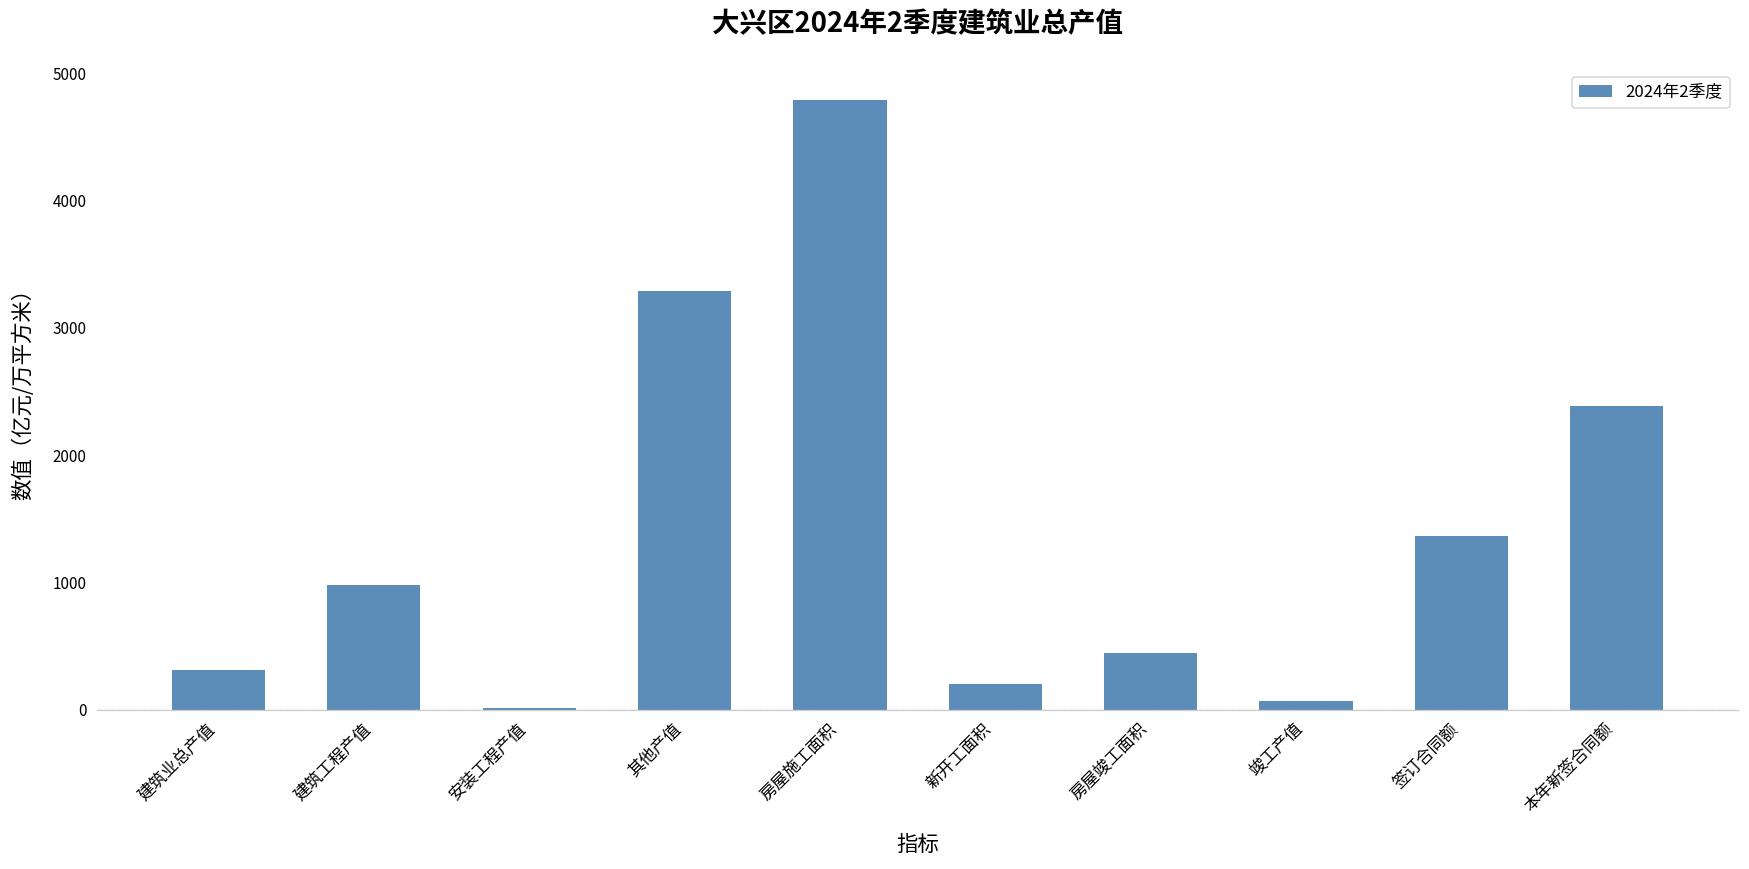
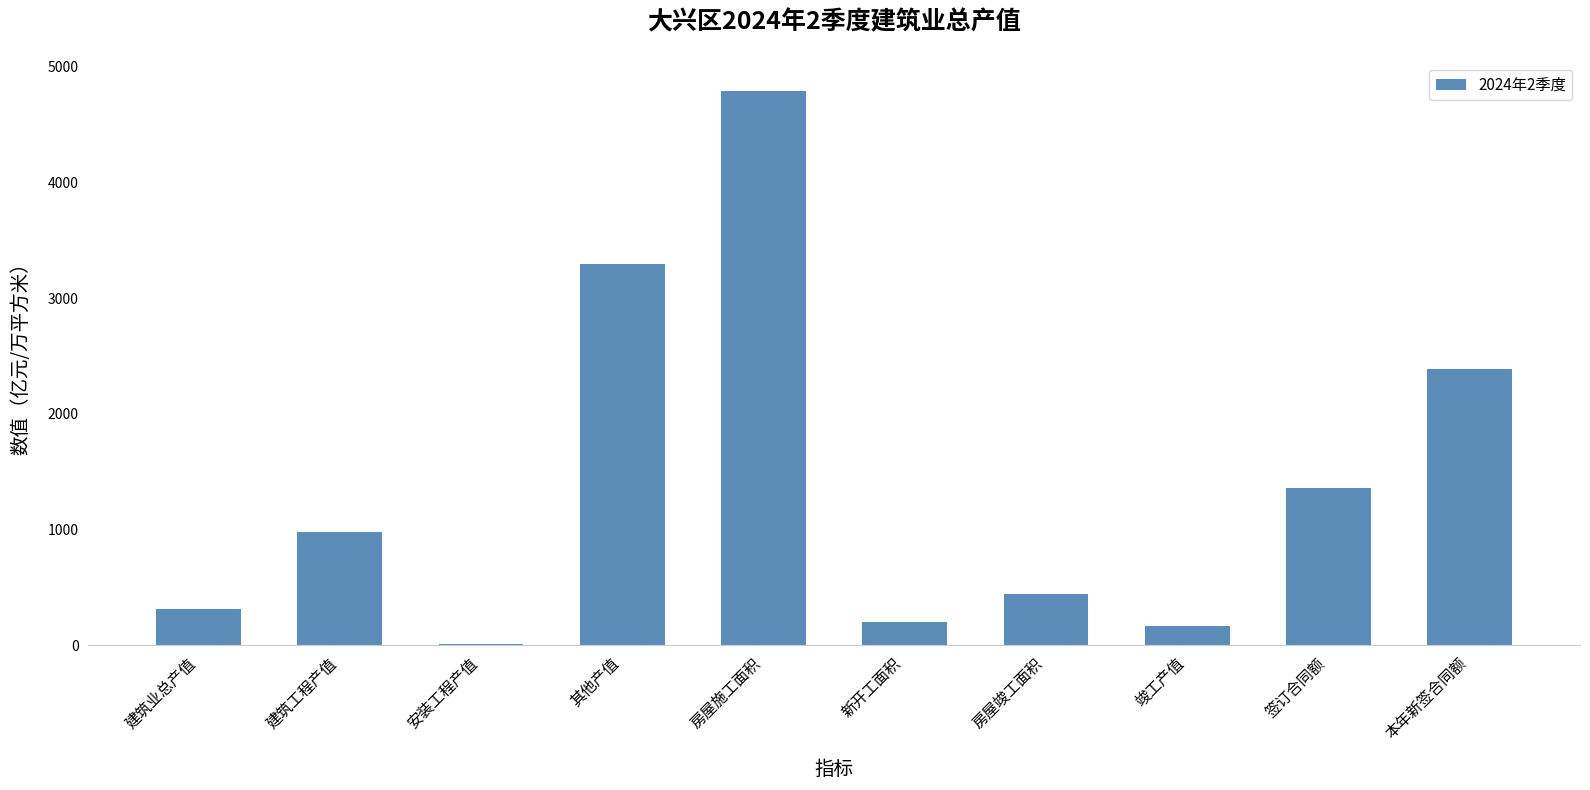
  {
    "建筑业总产值": 310,
    "建筑工程产值": 980,
    "其他产值": 3290,
    "房屋施工面积": 4790,
    "新开工面积": 200,
    "房屋竣工面积": 440,
-   "竣工产值": 70,
+   "竣工产值": 170,
    "签订合同额": 1360,
    "本年新签合同额": 2390
  }
